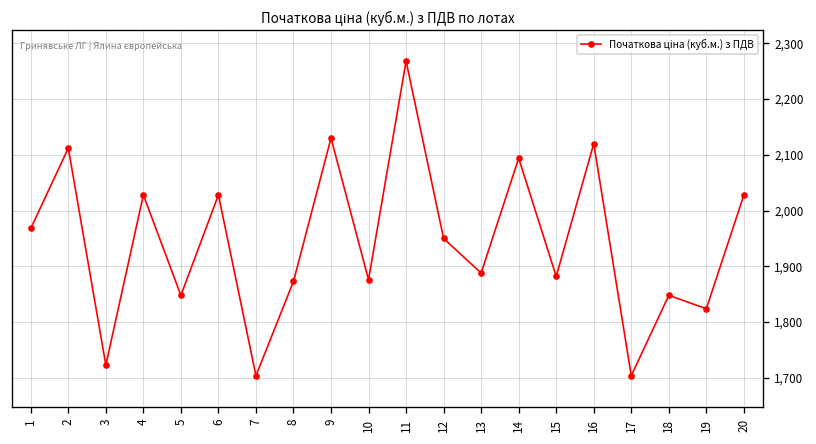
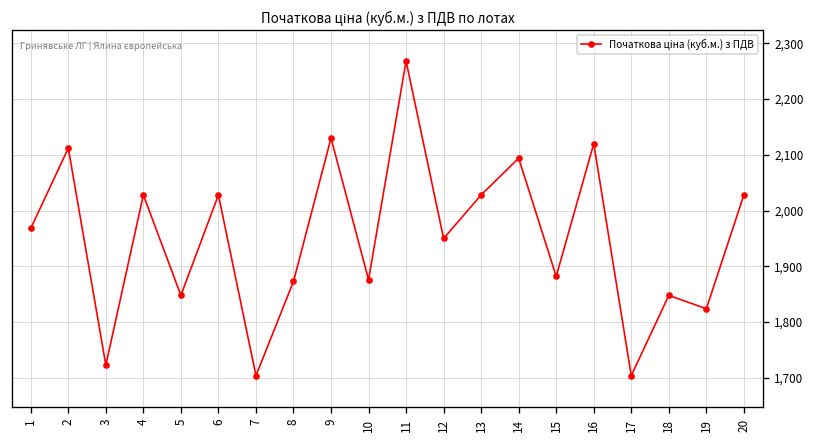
  {
    "1": "1,970",
    "2": "2,110",
    "3": "1,720",
    "4": "2,030",
    "5": "1,850",
    "6": "2,030",
    "7": "1,700",
    "8": "1,870",
    "9": "2,130",
    "10": "1,880",
    "11": "2,270",
    "12": "1,950",
-   "13": "1,890",
+   "13": "2,030",
    "14": "2,090",
    "15": "1,880",
    "16": "2,120",
    "17": "1,700",
    "18": "1,850",
    "19": "1,820",
    "20": "2,030"
  }
